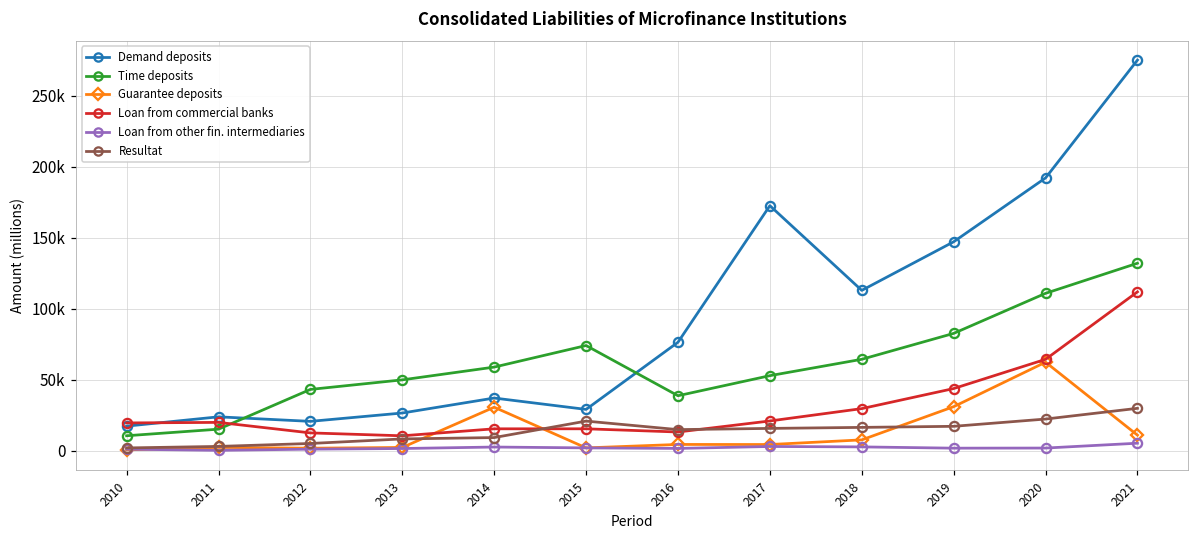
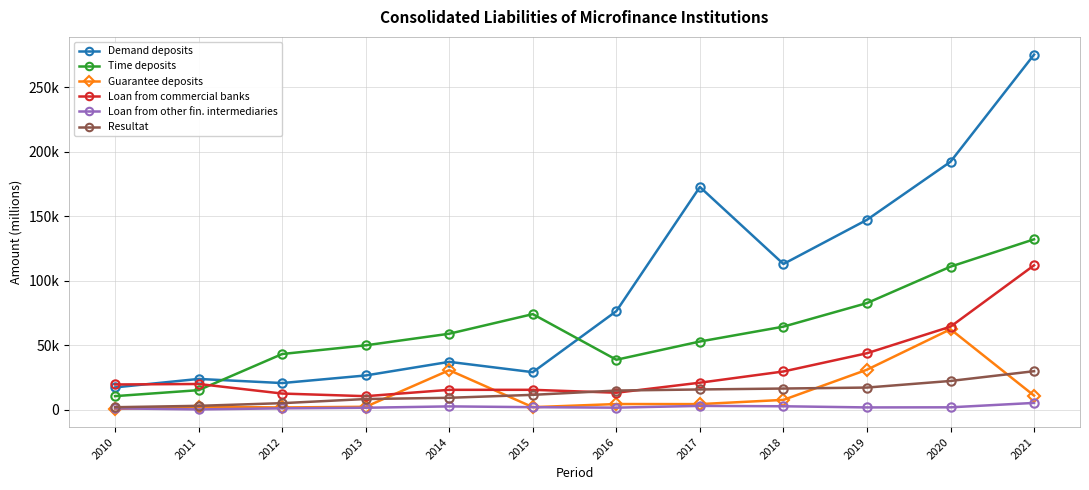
  {
    "Demand deposits": {
      "2010": 17000,
      "2011": 24000,
      "2012": 21000,
      "2013": 27000,
      "2014": 37000,
      "2015": 29000,
      "2016": 77000,
      "2017": 173000,
      "2018": 113000,
      "2019": 147000,
      "2020": 192000,
      "2021": 275000
    },
    "Time deposits": {
      "2010": 11000,
      "2011": 15000,
      "2012": 43000,
      "2013": 50000,
      "2014": 59000,
      "2015": 74000,
      "2016": 39000,
      "2017": 53000,
      "2018": 65000,
      "2019": 83000,
      "2020": 111000,
      "2021": 132000
    },
    "Guarantee deposits": {
      "2014": 31000,
      "2016": 5000,
      "2018": 8000,
      "2019": 31000,
      "2020": 62000,
      "2021": 11000
    },
    "Loan from commercial banks": {
      "2010": 20000,
      "2011": 20000,
      "2012": 13000,
      "2013": 11000,
      "2014": 16000,
      "2015": 16000,
      "2017": 21000,
      "2018": 30000,
      "2019": 44000,
      "2020": 65000,
      "2021": 112000
    },
    "Loan from other fin. intermediaries": {
      "2011": 0,
      "2014": 3000,
      "2016": 2000,
      "2018": 3000,
      "2019": 2000,
      "2020": 2000,
      "2021": 5000
    },
    "Resultat": {
      "2012": 5000,
      "2013": 8000,
      "2014": 9000,
-     "2015": 21000,
+     "2015": 12000,
      "2017": 16000,
      "2018": 17000,
      "2019": 17000,
      "2020": 22000,
      "2021": 30000
    }
  }
